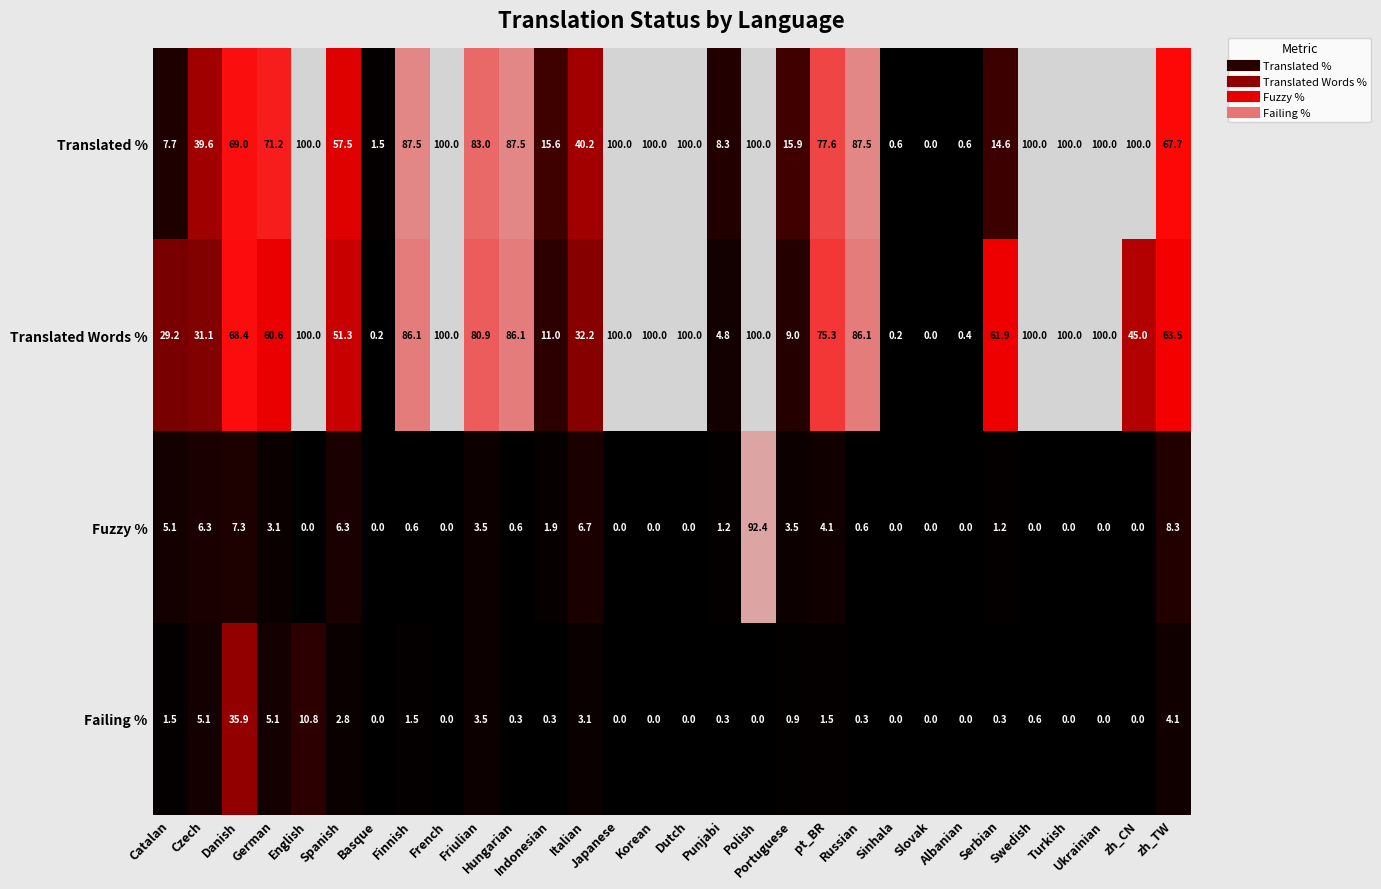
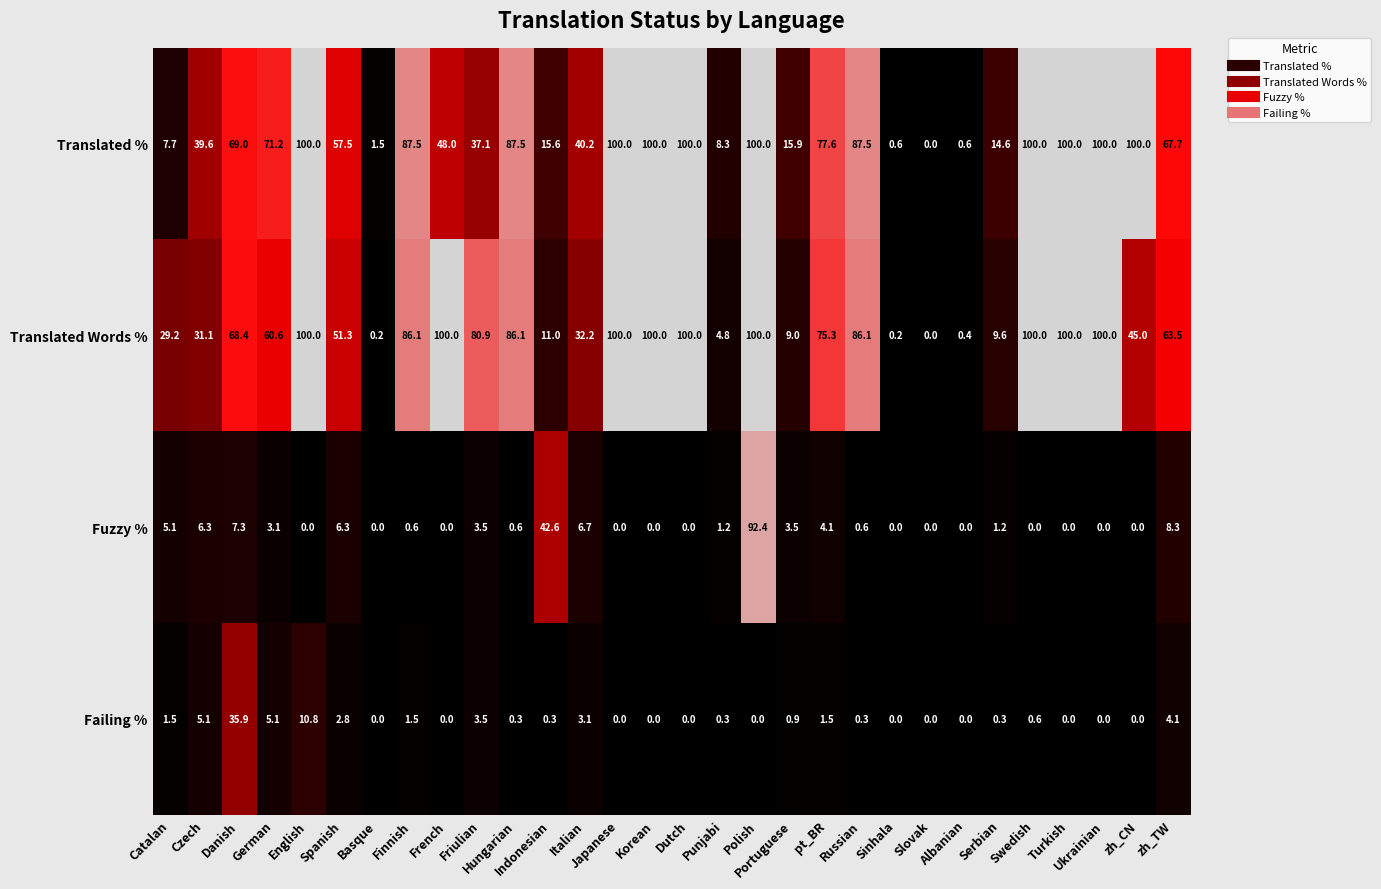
  {
    "Translated %": {
      "Catalan": 7.7,
      "Czech": 39.6,
      "Danish": 69.0,
      "German": 71.2,
      "English": 100.0,
      "Spanish": 57.5,
      "Basque": 1.5,
      "Finnish": 87.5,
-     "French": 100.0,
-     "Friulian": 83.0,
+     "French": 48.0,
+     "Friulian": 37.1,
      "Hungarian": 87.5,
      "Indonesian": 15.6,
      "Italian": 40.2,
      "Japanese": 100.0,
      "Korean": 100.0,
      "Dutch": 100.0,
      "Punjabi": 8.3,
      "Polish": 100.0,
      "Portuguese": 15.9,
      "pt_BR": 77.6,
      "Russian": 87.5,
      "Sinhala": 0.6,
      "Slovak": 0.0,
      "Albanian": 0.6,
      "Serbian": 14.6,
      "Swedish": 100.0,
      "Turkish": 100.0,
      "Ukrainian": 100.0,
      "zh_CN": 100.0,
      "zh_TW": 67.7
    },
    "Translated Words %": {
      "Catalan": 29.2,
      "Czech": 31.1,
      "Danish": 68.4,
      "German": 60.6,
      "English": 100.0,
      "Spanish": 51.3,
      "Basque": 0.2,
      "Finnish": 86.1,
      "French": 100.0,
      "Friulian": 80.9,
      "Hungarian": 86.1,
      "Indonesian": 11.0,
      "Italian": 32.2,
      "Japanese": 100.0,
      "Korean": 100.0,
      "Dutch": 100.0,
      "Punjabi": 4.8,
      "Polish": 100.0,
      "Portuguese": 9.0,
      "pt_BR": 75.3,
      "Russian": 86.1,
      "Sinhala": 0.2,
      "Slovak": 0.0,
      "Albanian": 0.4,
-     "Serbian": 61.9,
+     "Serbian": 9.6,
      "Swedish": 100.0,
      "Turkish": 100.0,
      "Ukrainian": 100.0,
      "zh_CN": 45.0,
      "zh_TW": 63.5
    },
    "Fuzzy %": {
      "Catalan": 5.1,
      "Czech": 6.3,
      "Danish": 7.3,
      "German": 3.1,
      "English": 0.0,
      "Spanish": 6.3,
      "Basque": 0.0,
      "Finnish": 0.6,
      "French": 0.0,
      "Friulian": 3.5,
      "Hungarian": 0.6,
-     "Indonesian": 1.9,
+     "Indonesian": 42.6,
      "Italian": 6.7,
      "Japanese": 0.0,
      "Korean": 0.0,
      "Dutch": 0.0,
      "Punjabi": 1.2,
      "Polish": 92.4,
      "Portuguese": 3.5,
      "pt_BR": 4.1,
      "Russian": 0.6,
      "Sinhala": 0.0,
      "Slovak": 0.0,
      "Albanian": 0.0,
      "Serbian": 1.2,
      "Swedish": 0.0,
      "Turkish": 0.0,
      "Ukrainian": 0.0,
      "zh_CN": 0.0,
      "zh_TW": 8.3
    },
    "Failing %": {
      "Catalan": 1.5,
      "Czech": 5.1,
      "Danish": 35.9,
      "German": 5.1,
      "English": 10.8,
      "Spanish": 2.8,
      "Basque": 0.0,
      "Finnish": 1.5,
      "French": 0.0,
      "Friulian": 3.5,
      "Hungarian": 0.3,
      "Indonesian": 0.3,
      "Italian": 3.1,
      "Japanese": 0.0,
      "Korean": 0.0,
      "Dutch": 0.0,
      "Punjabi": 0.3,
      "Polish": 0.0,
      "Portuguese": 0.9,
      "pt_BR": 1.5,
      "Russian": 0.3,
      "Sinhala": 0.0,
      "Slovak": 0.0,
      "Albanian": 0.0,
      "Serbian": 0.3,
      "Swedish": 0.6,
      "Turkish": 0.0,
      "Ukrainian": 0.0,
      "zh_CN": 0.0,
      "zh_TW": 4.1
    }
  }
